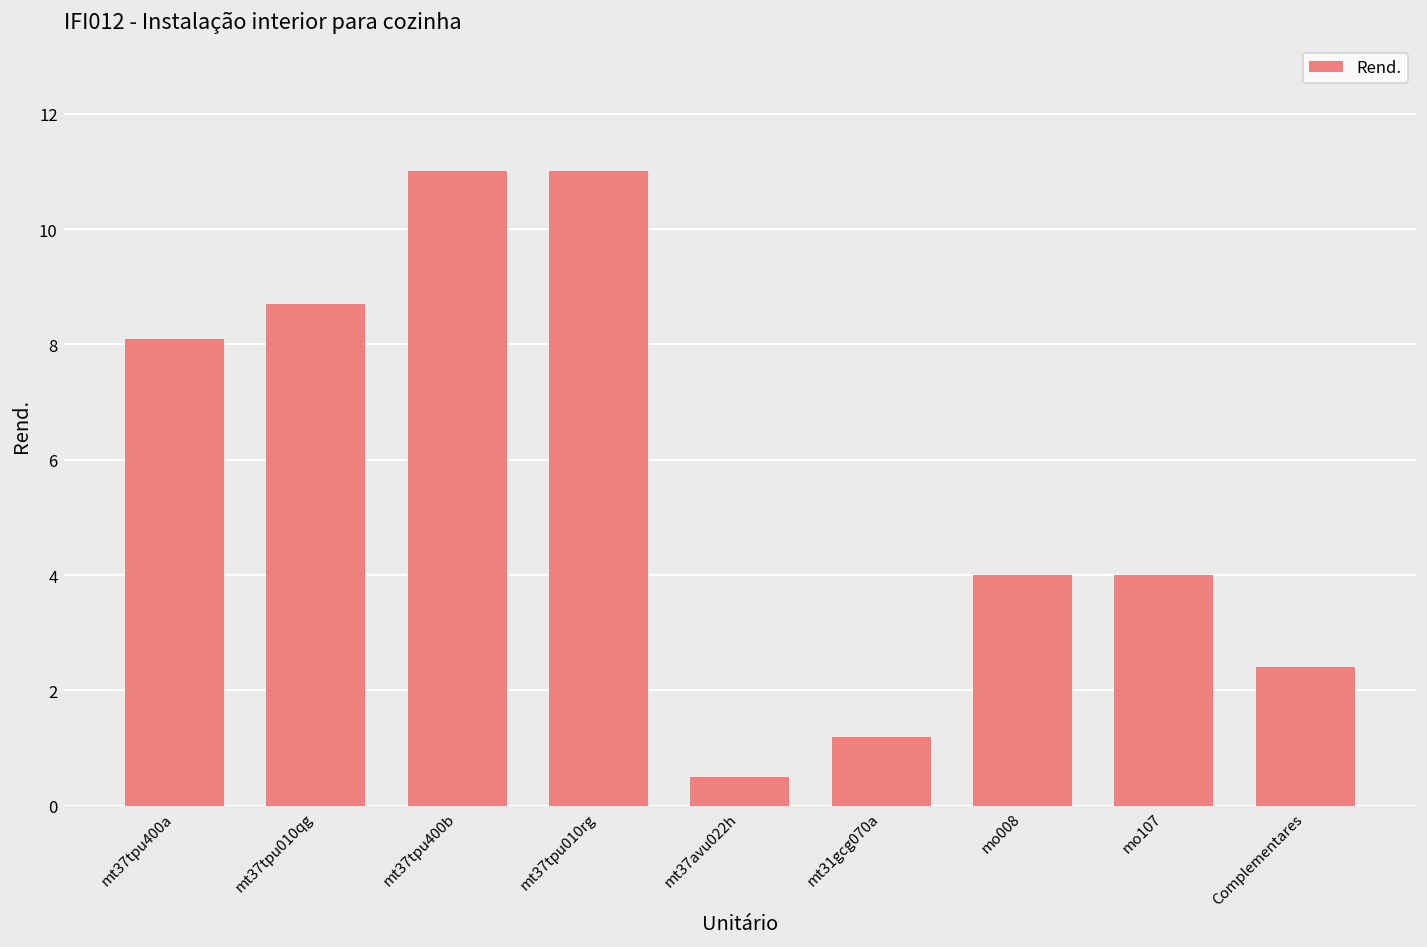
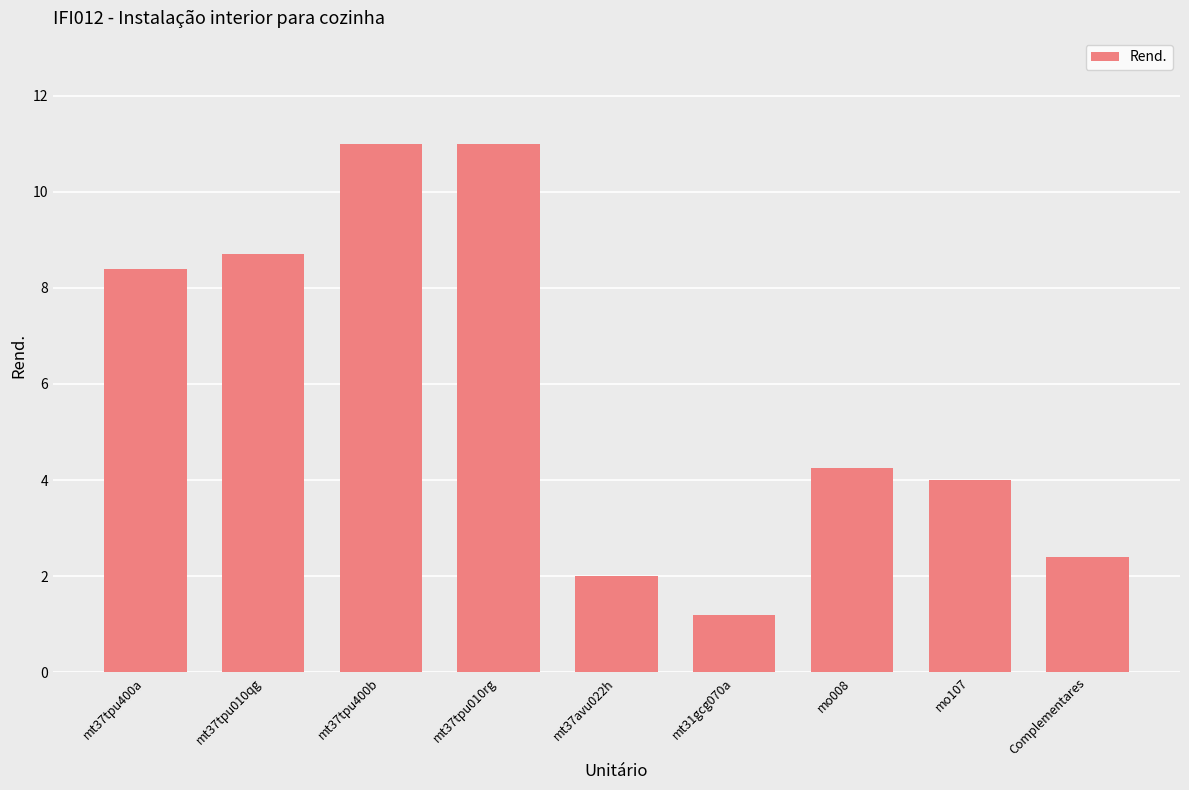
  {
-   "mt37tpu400a": 8.1,
+   "mt37tpu400a": 8.4,
    "mt37tpu010qg": 8.7,
    "mt37tpu400b": 11.0,
    "mt37tpu010rg": 11.0,
-   "mt37avu022h": 0.5,
+   "mt37avu022h": 2.0,
    "mt31gcg070a": 1.2,
-   "mo008": 4.0,
+   "mo008": 4.3,
    "mo107": 4.0,
    "Complementares": 2.4
  }
